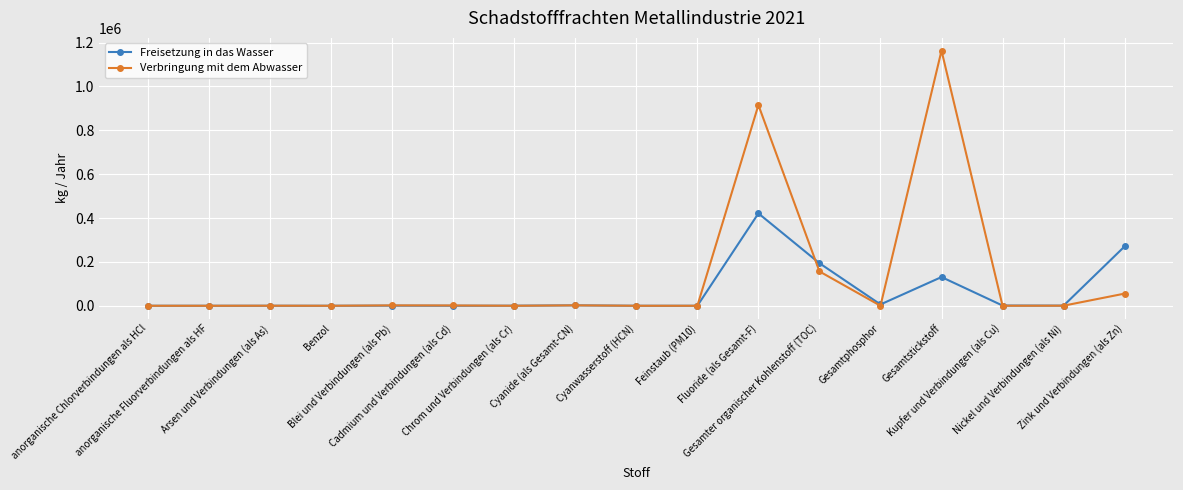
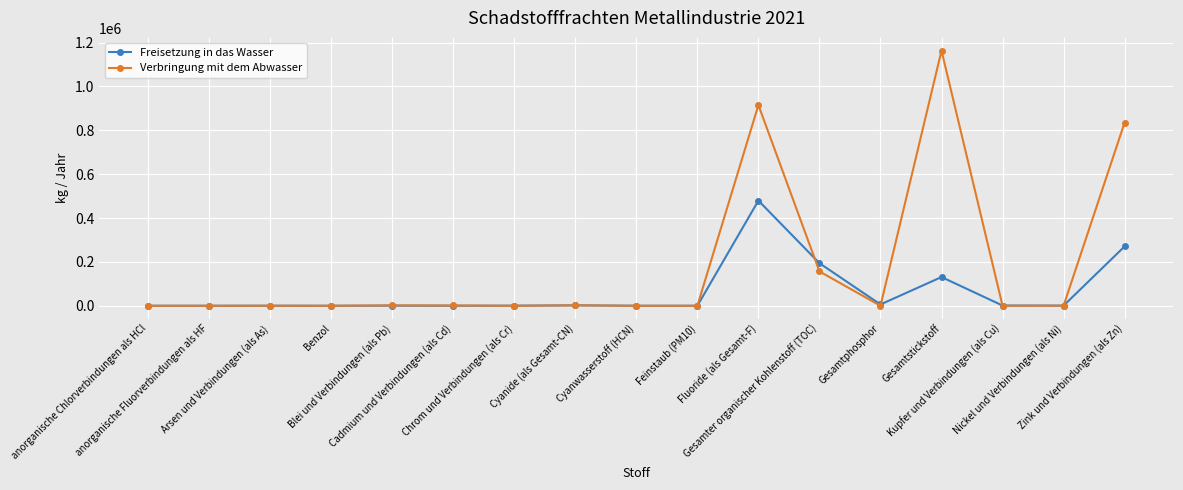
  {
    "Freisetzung in das Wasser": {
-     "Fluoride (als Gesamt-F)": 420000,
+     "Fluoride (als Gesamt-F)": 480000,
      "Gesamter organischer Kohlenstoff (TOC)": 190000,
      "Gesamtstickstoff": 130000,
      "Zink und Verbindungen (als Zn)": 270000
    },
    "Verbringung mit dem Abwasser": {
      "Fluoride (als Gesamt-F)": 910000,
      "Gesamter organischer Kohlenstoff (TOC)": 160000,
      "Gesamtstickstoff": 1160000,
-     "Zink und Verbindungen (als Zn)": 60000
+     "Zink und Verbindungen (als Zn)": 840000
    }
  }
